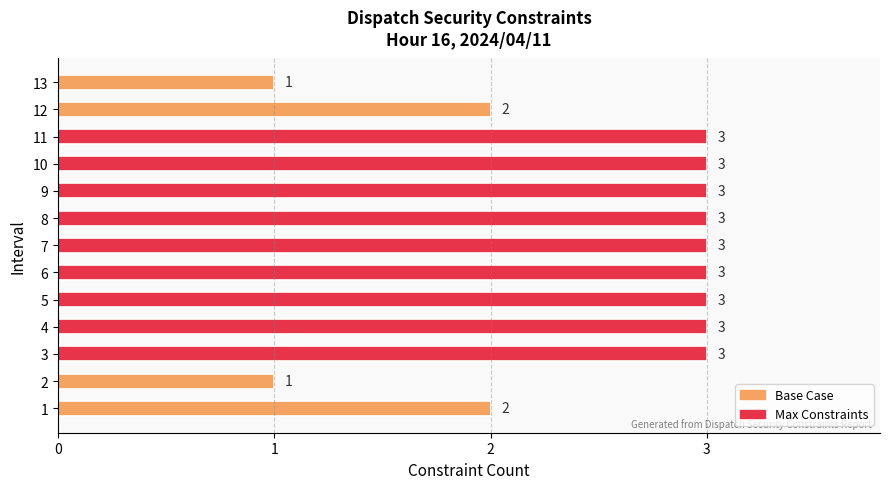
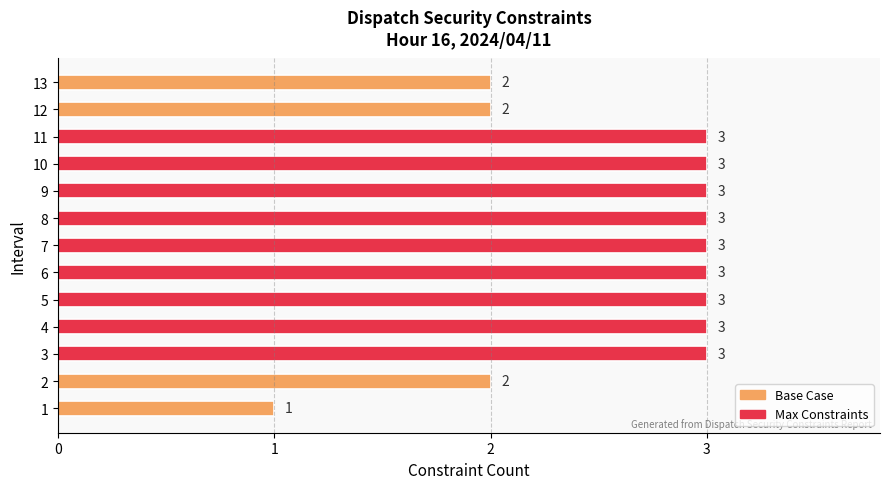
  {
-   "13": 1,
+   "13": 2,
    "12": 2,
    "11": 3,
    "10": 3,
    "9": 3,
    "8": 3,
    "7": 3,
    "6": 3,
    "5": 3,
    "4": 3,
    "3": 3,
-   "2": 1,
-   "1": 2
+   "2": 2,
+   "1": 1
  }
